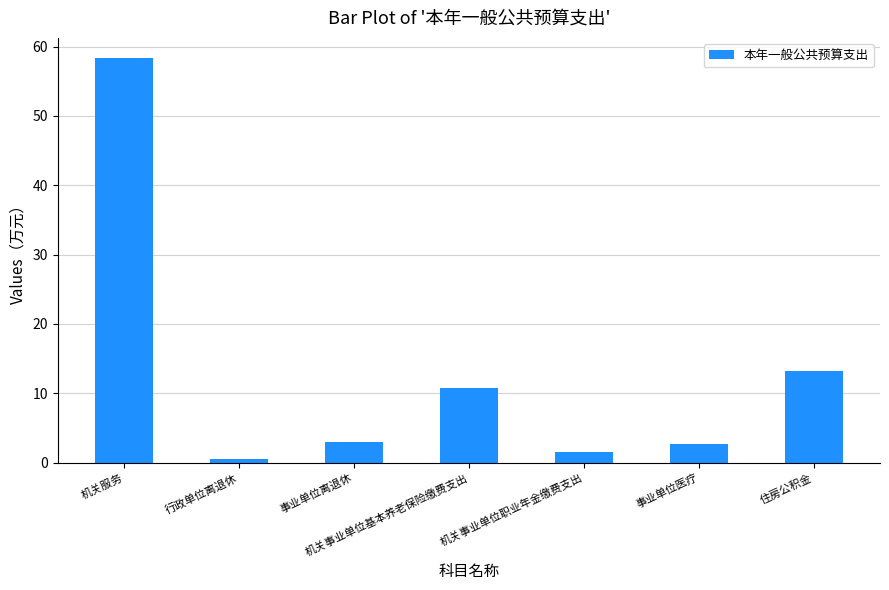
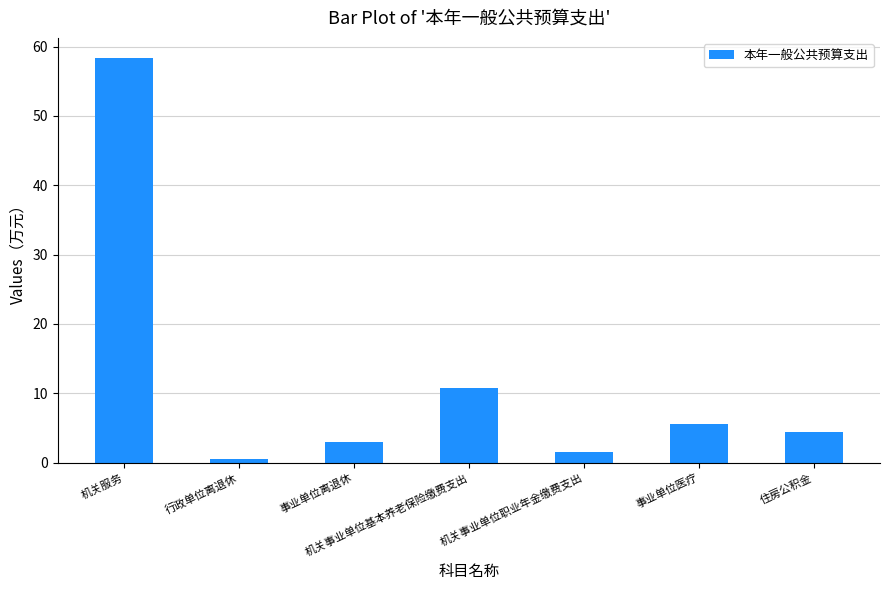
  {
    "机关服务": 58,
    "行政单位离退休": 0,
    "事业单位离退休": 3,
    "机关事业单位基本养老保险缴费支出": 11,
    "机关事业单位职业年金缴费支出": 2,
-   "事业单位医疗": 3,
-   "住房公积金": 13
+   "事业单位医疗": 6,
+   "住房公积金": 4
  }
